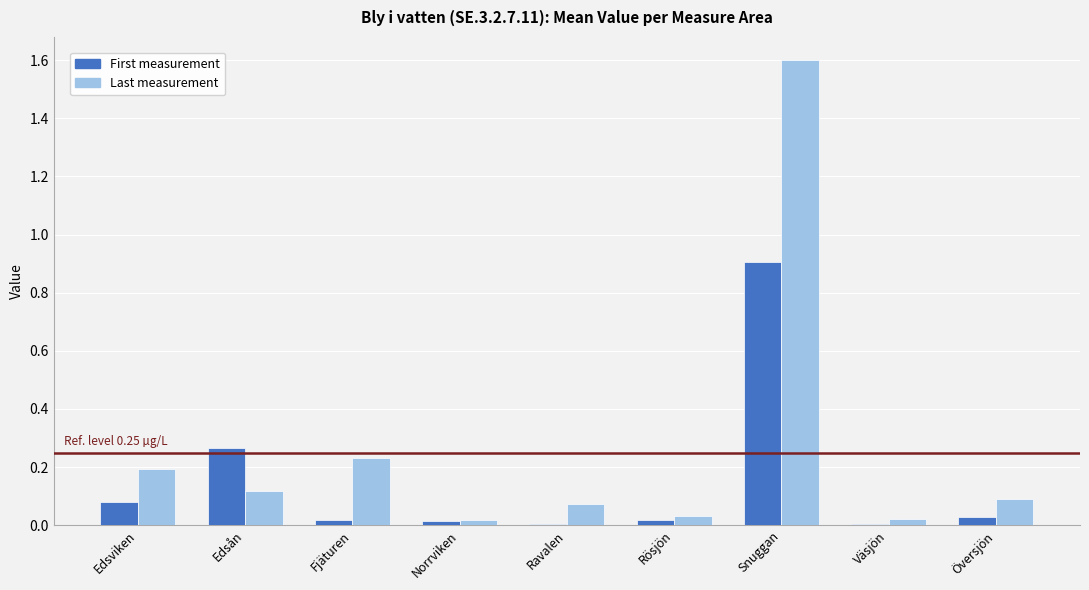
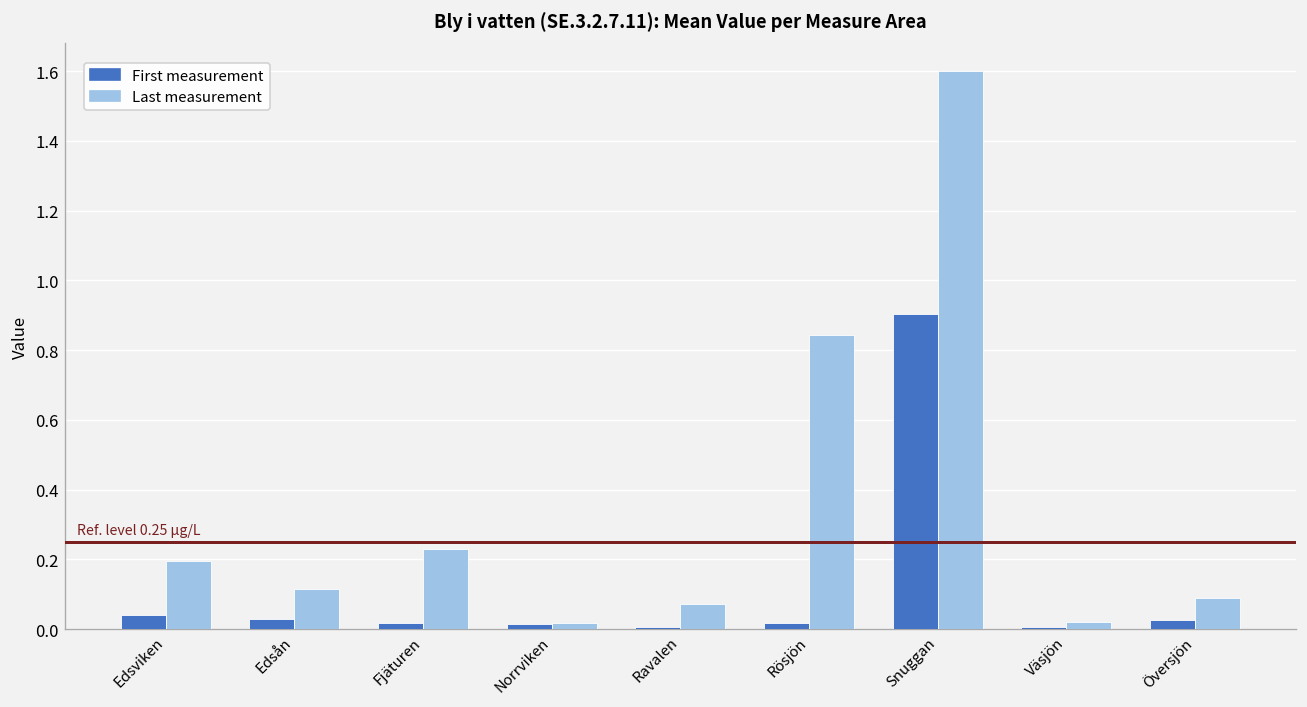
  {
    "First measurement": {
-     "Edsviken": 0.08,
-     "Edsån": 0.27,
+     "Edsviken": 0.04,
+     "Edsån": 0.03,
      "Fjäturen": 0.02,
      "Norrviken": 0.02,
      "Rösjön": 0.02,
      "Snuggan": 0.90,
      "Översjön": 0.03
    },
    "Last measurement": {
      "Edsån": 0.12,
      "Fjäturen": 0.23,
      "Norrviken": 0.02,
      "Ravalen": 0.07,
-     "Rösjön": 0.03,
+     "Rösjön": 0.84,
      "Snuggan": 1.60,
      "Väsjön": 0.02,
      "Översjön": 0.09
    }
  }
